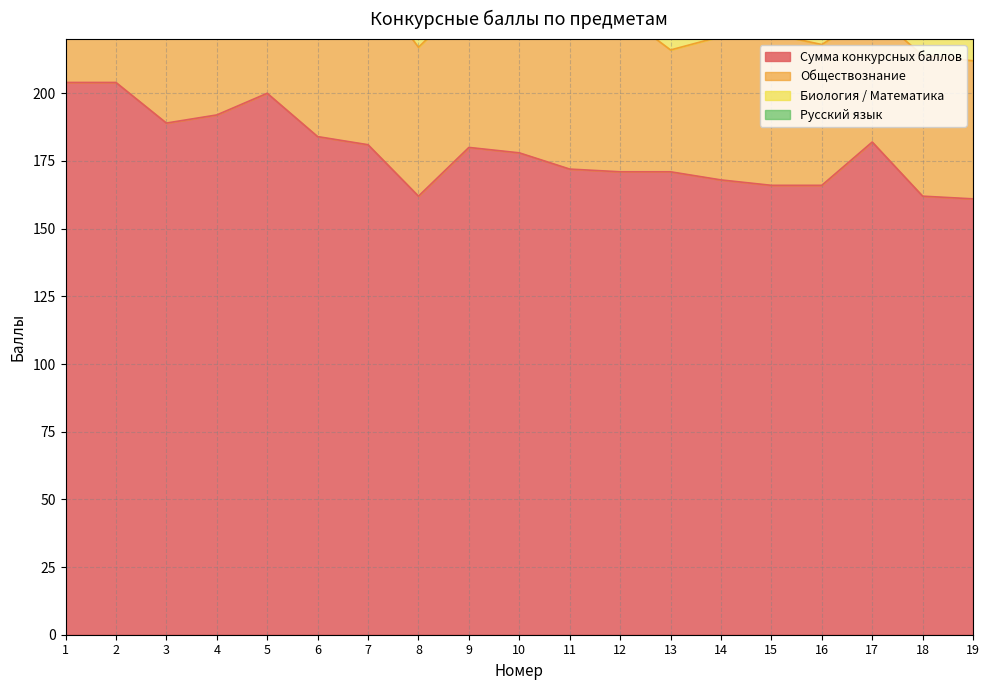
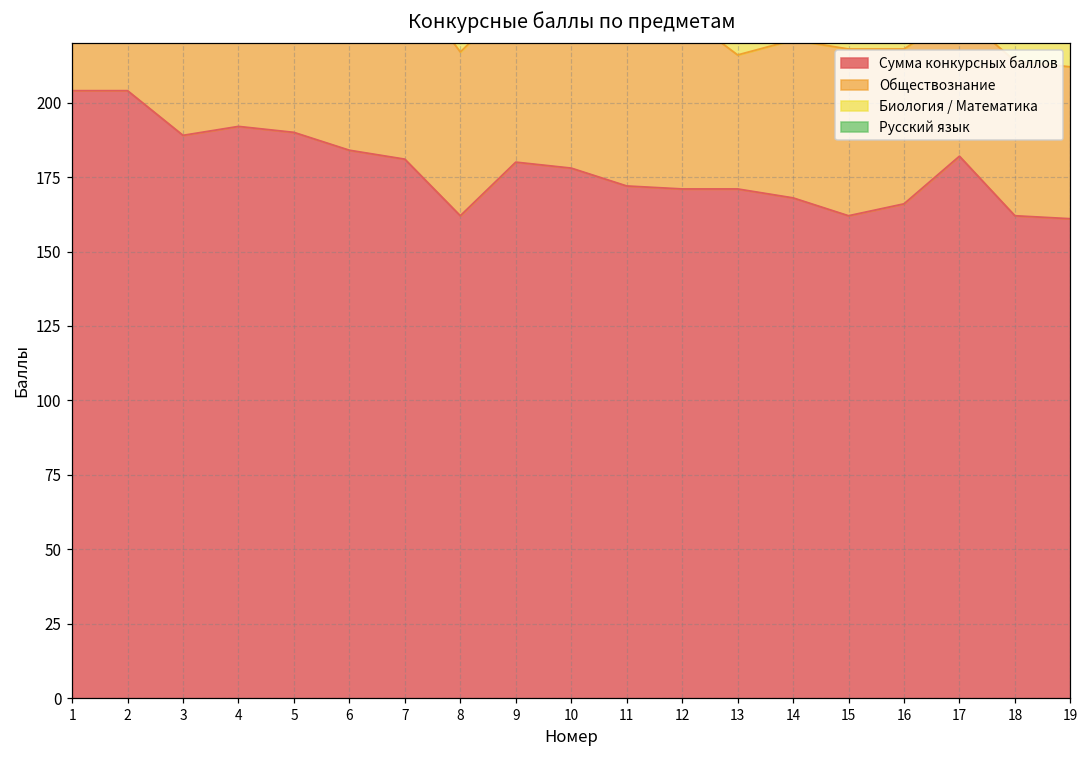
  {
    "Сумма конкурсных баллов": {
      "1": 204,
      "2": 204,
      "3": 189,
      "4": 192,
-     "5": 200,
+     "5": 190,
      "6": 184,
      "7": 181,
      "8": 162,
      "9": 180,
      "10": 178,
      "11": 172,
      "12": 171,
      "13": 171,
      "14": 168,
-     "15": 166,
+     "15": 162,
      "16": 166,
      "17": 182,
      "18": 162,
      "19": 161
    },
    "Обществознание": {
      "8": 55,
      "13": 45,
      "16": 52,
      "19": 51
    }
  }
